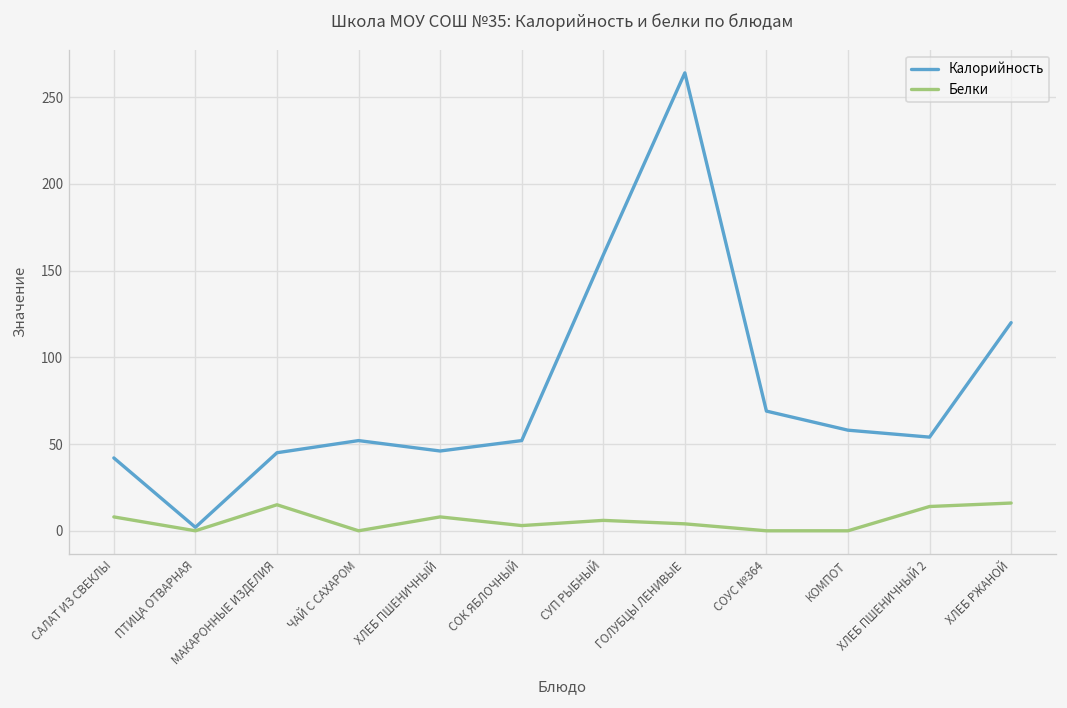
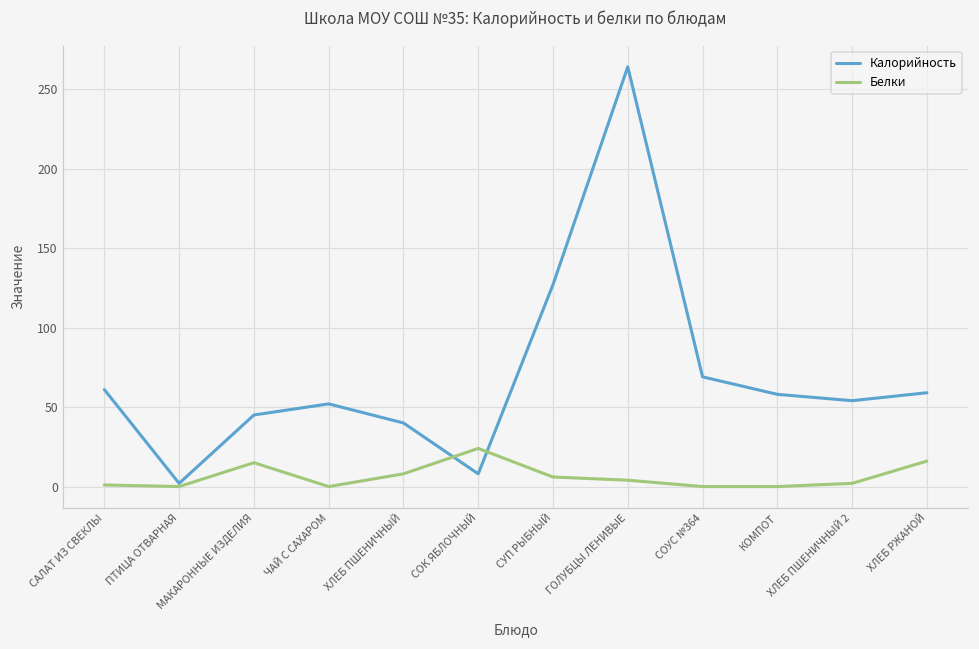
  {
    "Калорийность": {
-     "САЛАТ ИЗ СВЕКЛЫ": 42,
+     "САЛАТ ИЗ СВЕКЛЫ": 61,
      "ПТИЦА ОТВАРНАЯ": 2,
      "МАКАРОННЫЕ ИЗДЕЛИЯ": 45,
      "ЧАЙ С САХАРОМ": 52,
-     "ХЛЕБ ПШЕНИЧНЫЙ": 46,
-     "СОК ЯБЛОЧНЫЙ": 52,
-     "СУП РЫБНЫЙ": 159,
+     "ХЛЕБ ПШЕНИЧНЫЙ": 40,
+     "СОК ЯБЛОЧНЫЙ": 8,
+     "СУП РЫБНЫЙ": 127,
      "ГОЛУБЦЫ ЛЕНИВЫЕ": 264,
      "СОУС №364": 69,
      "КОМПОТ": 58,
      "ХЛЕБ ПШЕНИЧНЫЙ 2": 54,
-     "ХЛЕБ РЖАНОЙ": 120
+     "ХЛЕБ РЖАНОЙ": 59
    },
    "Белки": {
-     "САЛАТ ИЗ СВЕКЛЫ": 8,
+     "САЛАТ ИЗ СВЕКЛЫ": 1,
      "ПТИЦА ОТВАРНАЯ": 0,
      "МАКАРОННЫЕ ИЗДЕЛИЯ": 15,
      "ЧАЙ С САХАРОМ": 0,
      "ХЛЕБ ПШЕНИЧНЫЙ": 8,
-     "СОК ЯБЛОЧНЫЙ": 3,
+     "СОК ЯБЛОЧНЫЙ": 24,
      "СУП РЫБНЫЙ": 6,
      "ГОЛУБЦЫ ЛЕНИВЫЕ": 4,
      "СОУС №364": 0,
      "КОМПОТ": 0,
-     "ХЛЕБ ПШЕНИЧНЫЙ 2": 14,
+     "ХЛЕБ ПШЕНИЧНЫЙ 2": 2,
      "ХЛЕБ РЖАНОЙ": 16
    }
  }
